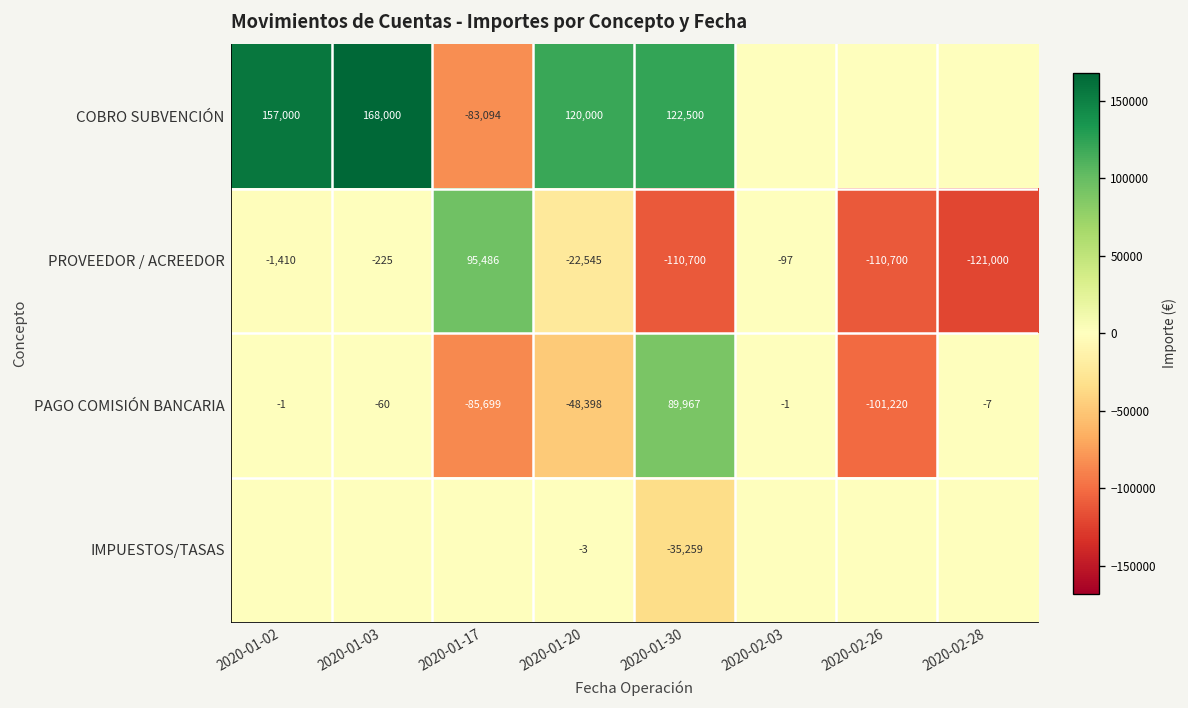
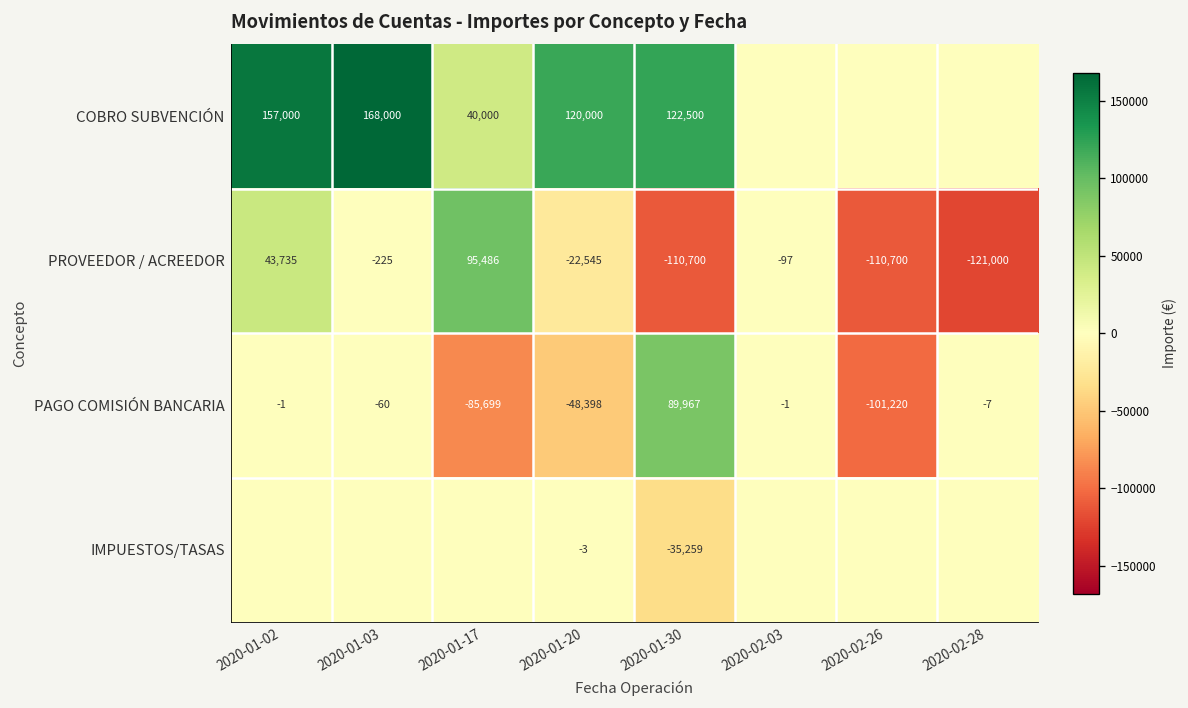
  {
    "COBRO SUBVENCIÓN": {
      "2020-01-02": "157,000",
      "2020-01-03": "168,000",
-     "2020-01-17": "-83,094",
+     "2020-01-17": "40,000",
      "2020-01-20": "120,000",
      "2020-01-30": "122,500"
    },
    "PROVEEDOR / ACREEDOR": {
-     "2020-01-02": "-1,410",
+     "2020-01-02": "43,735",
      "2020-01-03": "-225",
      "2020-01-17": "95,486",
      "2020-01-20": "-22,545",
      "2020-01-30": "-110,700",
      "2020-02-03": "-97",
      "2020-02-26": "-110,700",
      "2020-02-28": "-121,000"
    },
    "PAGO COMISIÓN BANCARIA": {
      "2020-01-02": "-1",
      "2020-01-03": "-60",
      "2020-01-17": "-85,699",
      "2020-01-20": "-48,398",
      "2020-01-30": "89,967",
      "2020-02-03": "-1",
      "2020-02-26": "-101,220",
      "2020-02-28": "-7"
    },
    "IMPUESTOS/TASAS": {
      "2020-01-20": "-3",
      "2020-01-30": "-35,259"
    }
  }
